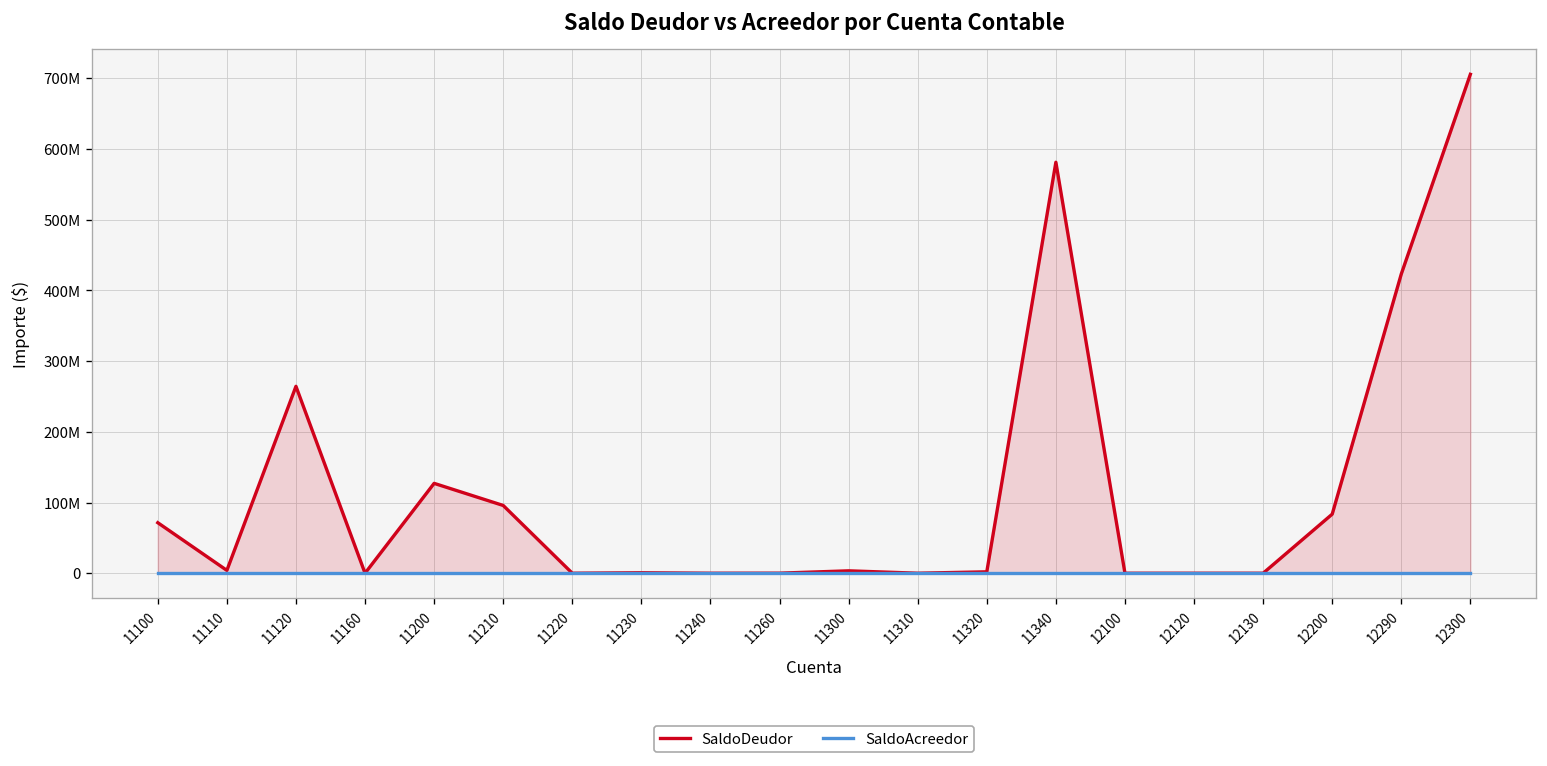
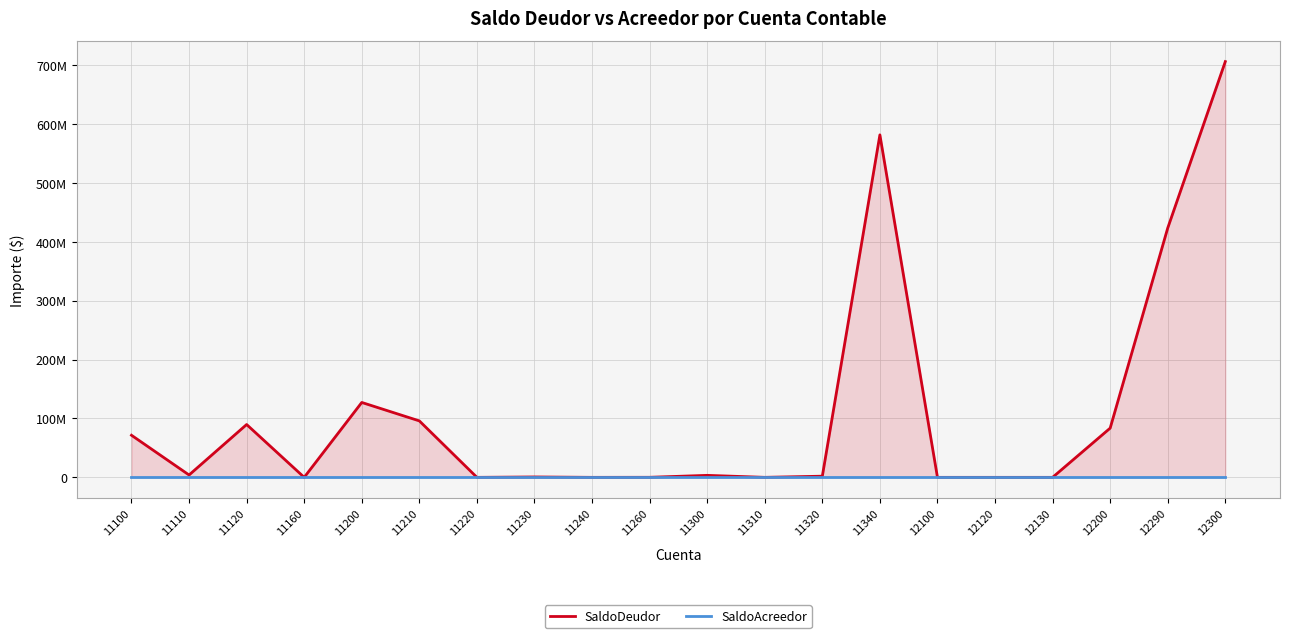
  {
    "SaldoDeudor": {
      "11100": 70000000,
-     "11120": 260000000,
+     "11120": 90000000,
      "11200": 130000000,
      "11210": 100000000,
      "11340": 580000000,
      "12200": 80000000,
      "12290": 420000000,
      "12300": 710000000
    },
    "SaldoAcreedor": {
      "11100": 0,
      "11120": 0,
      "11200": 0,
      "11210": 0,
      "11340": 0,
      "12200": 0,
      "12290": 0,
      "12300": 0
    }
  }
